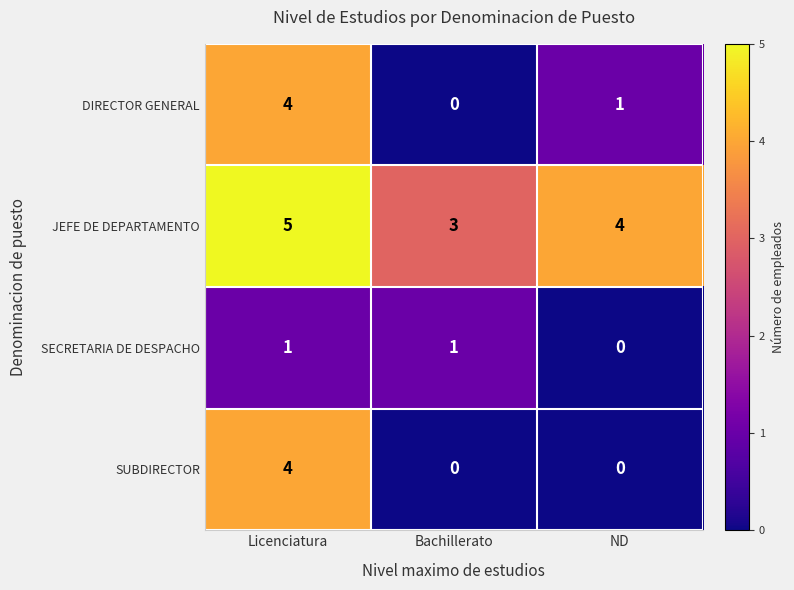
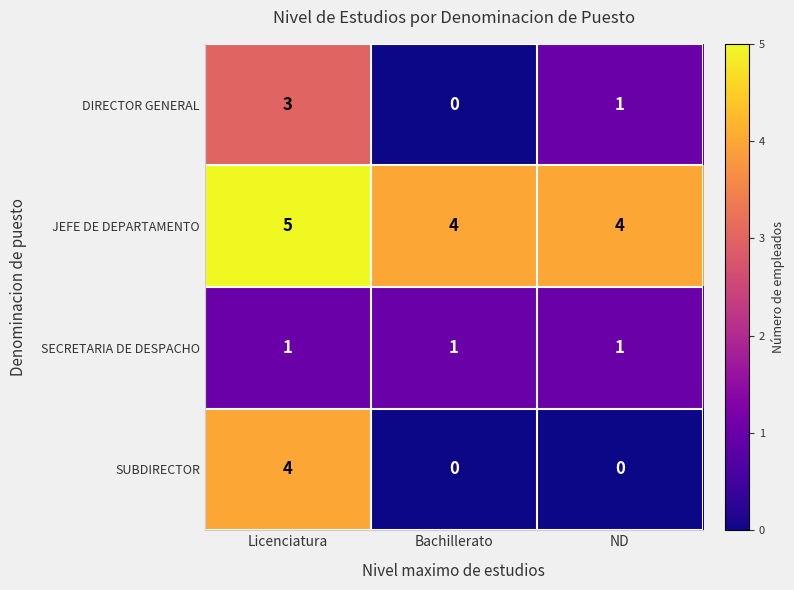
  {
    "DIRECTOR GENERAL": {
-     "Licenciatura": 4,
+     "Licenciatura": 3,
      "Bachillerato": 0,
      "ND": 1
    },
    "JEFE DE DEPARTAMENTO": {
      "Licenciatura": 5,
-     "Bachillerato": 3,
+     "Bachillerato": 4,
      "ND": 4
    },
    "SECRETARIA DE DESPACHO": {
      "Licenciatura": 1,
      "Bachillerato": 1,
-     "ND": 0
+     "ND": 1
    },
    "SUBDIRECTOR": {
      "Licenciatura": 4,
      "Bachillerato": 0,
      "ND": 0
    }
  }
